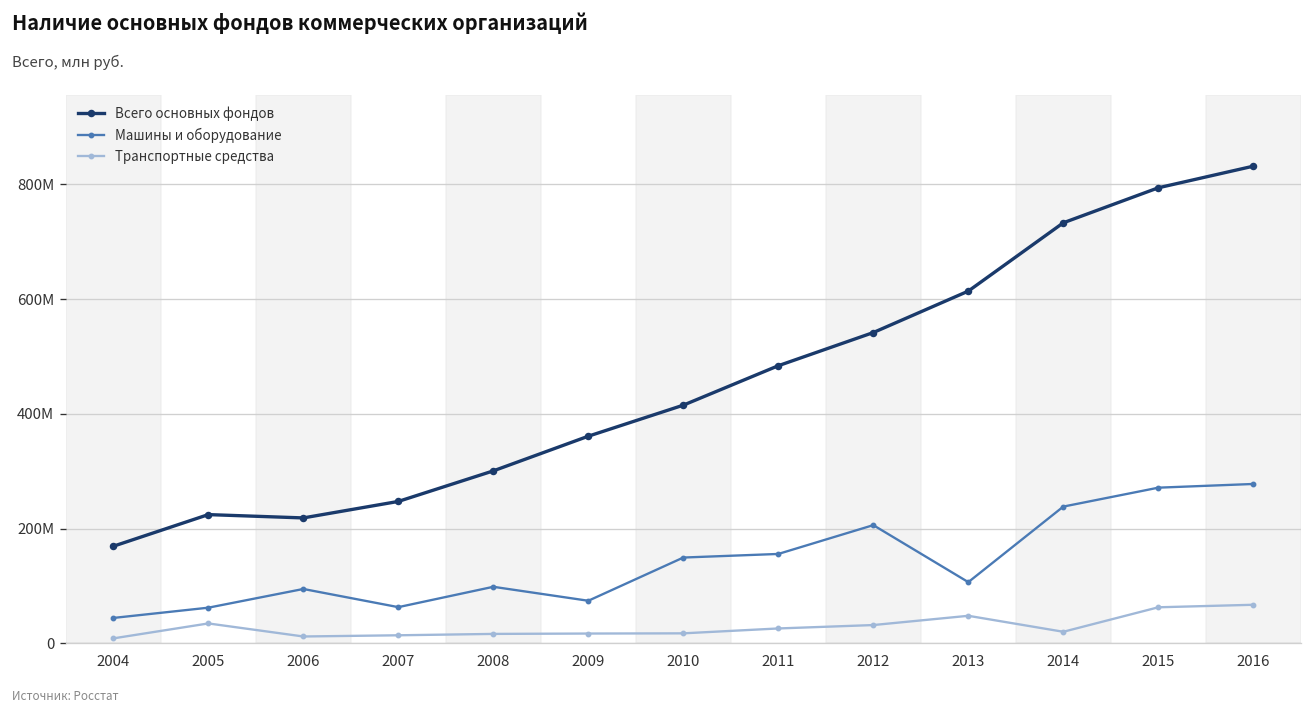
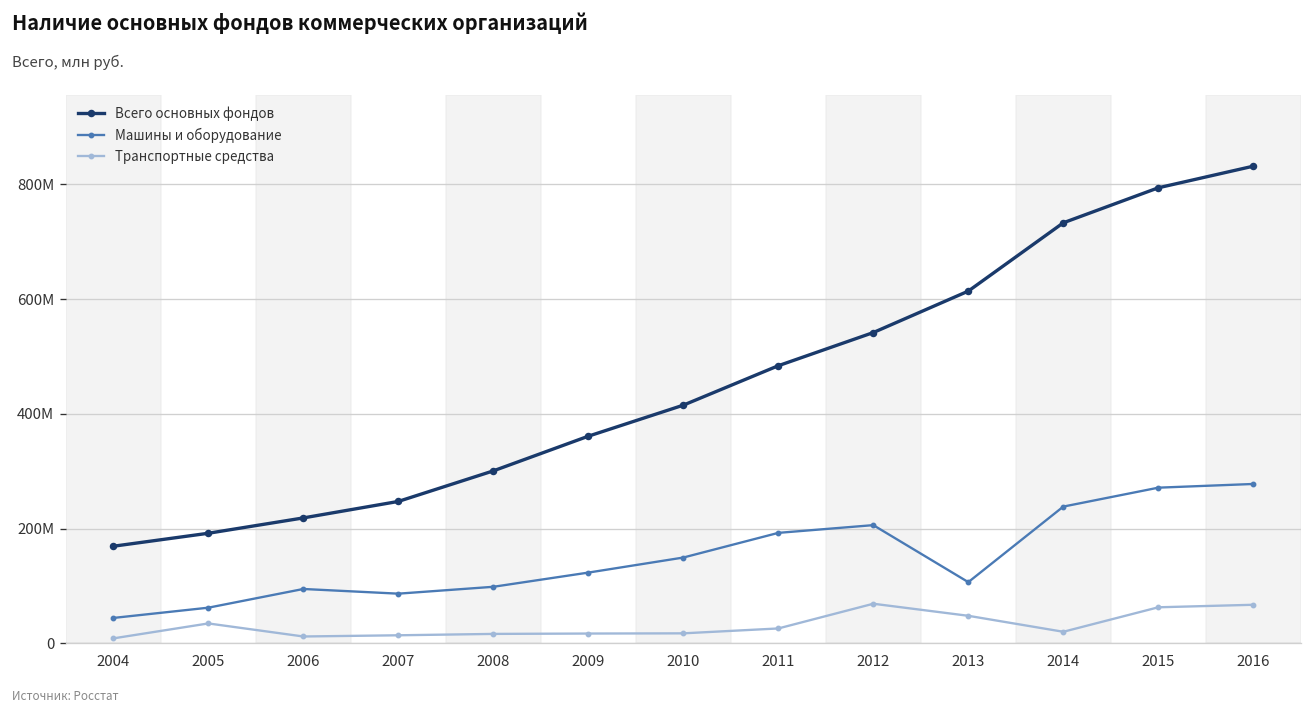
  {
    "Всего основных фондов": {
      "2004": 170000000,
-     "2005": 220000000,
+     "2005": 190000000,
      "2006": 220000000,
      "2007": 250000000,
      "2008": 300000000,
      "2009": 360000000,
      "2010": 410000000,
      "2011": 480000000,
      "2012": 540000000,
      "2013": 610000000,
      "2014": 730000000,
      "2015": 790000000,
      "2016": 830000000
    },
    "Машины и оборудование": {
      "2004": 40000000,
      "2005": 60000000,
      "2006": 90000000,
-     "2007": 60000000,
+     "2007": 90000000,
      "2008": 100000000,
-     "2009": 70000000,
+     "2009": 120000000,
      "2010": 150000000,
-     "2011": 160000000,
+     "2011": 190000000,
      "2012": 210000000,
      "2013": 110000000,
      "2014": 240000000,
      "2015": 270000000,
      "2016": 280000000
    },
    "Транспортные средства": {
      "2004": 10000000,
      "2005": 30000000,
      "2006": 10000000,
      "2007": 10000000,
      "2008": 20000000,
      "2009": 20000000,
      "2010": 20000000,
      "2011": 30000000,
-     "2012": 30000000,
+     "2012": 70000000,
      "2013": 50000000,
      "2014": 20000000,
      "2015": 60000000,
      "2016": 70000000
    }
  }
